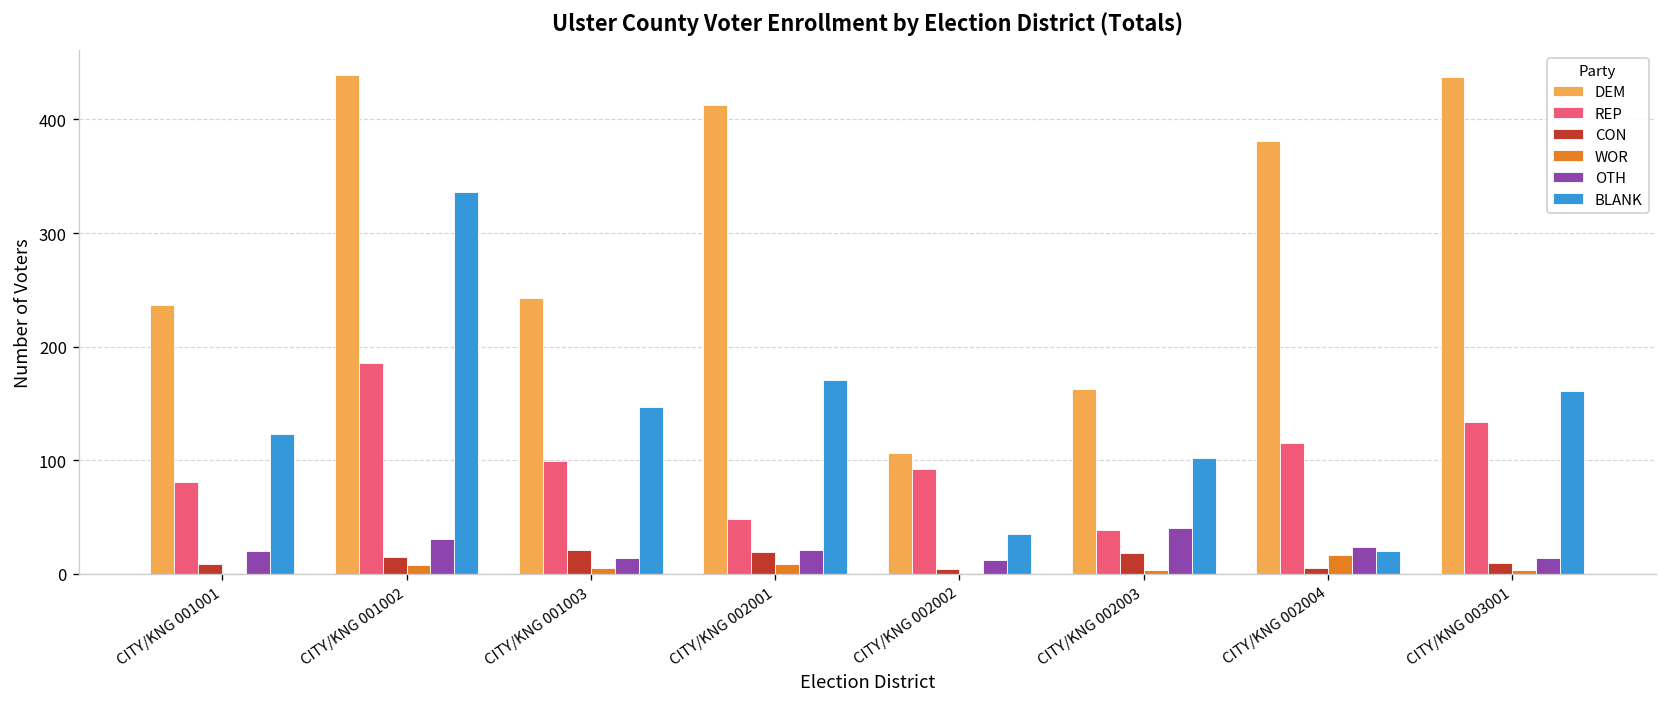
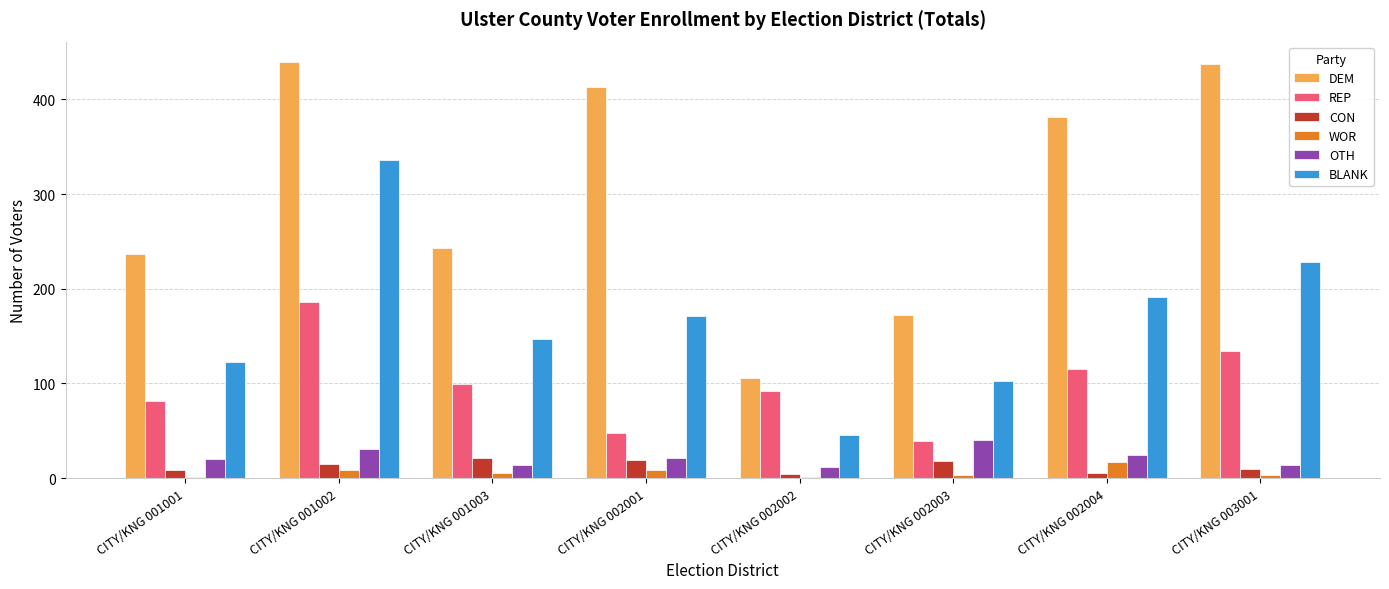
  {
    "DEM": {
      "CITY/KNG 001001": 240,
      "CITY/KNG 001002": 440,
      "CITY/KNG 001003": 240,
      "CITY/KNG 002001": 410,
      "CITY/KNG 002002": 110,
-     "CITY/KNG 002003": 160,
+     "CITY/KNG 002003": 170,
      "CITY/KNG 002004": 380,
      "CITY/KNG 003001": 440
    },
    "REP": {
      "CITY/KNG 001001": 80,
      "CITY/KNG 001002": 190,
      "CITY/KNG 001003": 100,
      "CITY/KNG 002001": 50,
      "CITY/KNG 002002": 90,
      "CITY/KNG 002003": 40,
      "CITY/KNG 002004": 120,
      "CITY/KNG 003001": 130
    },
    "CON": {
      "CITY/KNG 001001": 10,
      "CITY/KNG 001002": 20,
      "CITY/KNG 001003": 20,
      "CITY/KNG 002001": 20,
      "CITY/KNG 002002": 0,
      "CITY/KNG 002003": 20,
      "CITY/KNG 002004": 10,
      "CITY/KNG 003001": 10
    },
    "WOR": {
      "CITY/KNG 001002": 10,
      "CITY/KNG 001003": 10,
      "CITY/KNG 002001": 10,
      "CITY/KNG 002003": 0,
      "CITY/KNG 002004": 20,
      "CITY/KNG 003001": 0
    },
    "OTH": {
      "CITY/KNG 001001": 20,
      "CITY/KNG 001002": 30,
      "CITY/KNG 001003": 10,
      "CITY/KNG 002001": 20,
      "CITY/KNG 002002": 10,
      "CITY/KNG 002003": 40,
      "CITY/KNG 002004": 20,
      "CITY/KNG 003001": 10
    },
    "BLANK": {
      "CITY/KNG 001001": 120,
      "CITY/KNG 001002": 340,
      "CITY/KNG 001003": 150,
      "CITY/KNG 002001": 170,
-     "CITY/KNG 002002": 40,
+     "CITY/KNG 002002": 50,
      "CITY/KNG 002003": 100,
-     "CITY/KNG 002004": 20,
-     "CITY/KNG 003001": 160
+     "CITY/KNG 002004": 190,
+     "CITY/KNG 003001": 230
    }
  }
